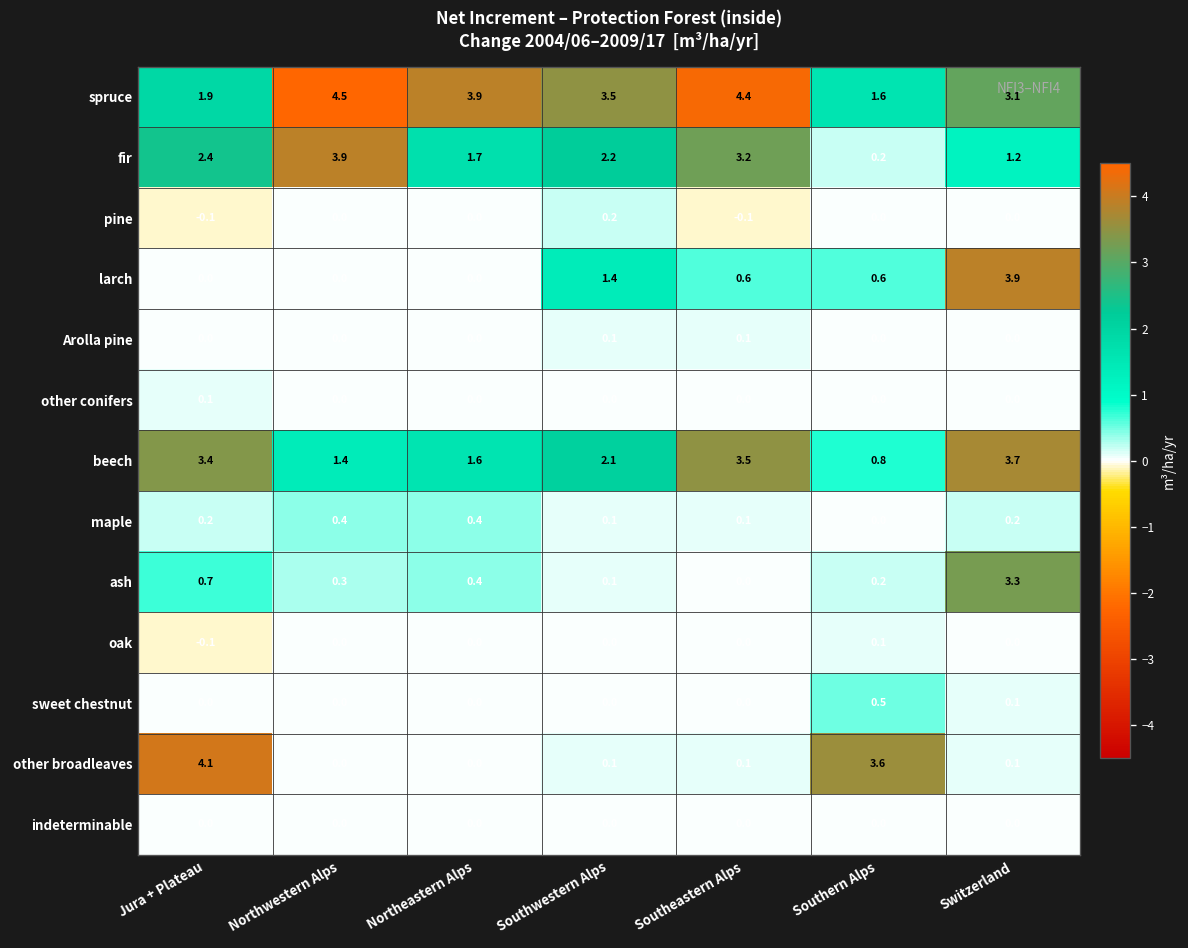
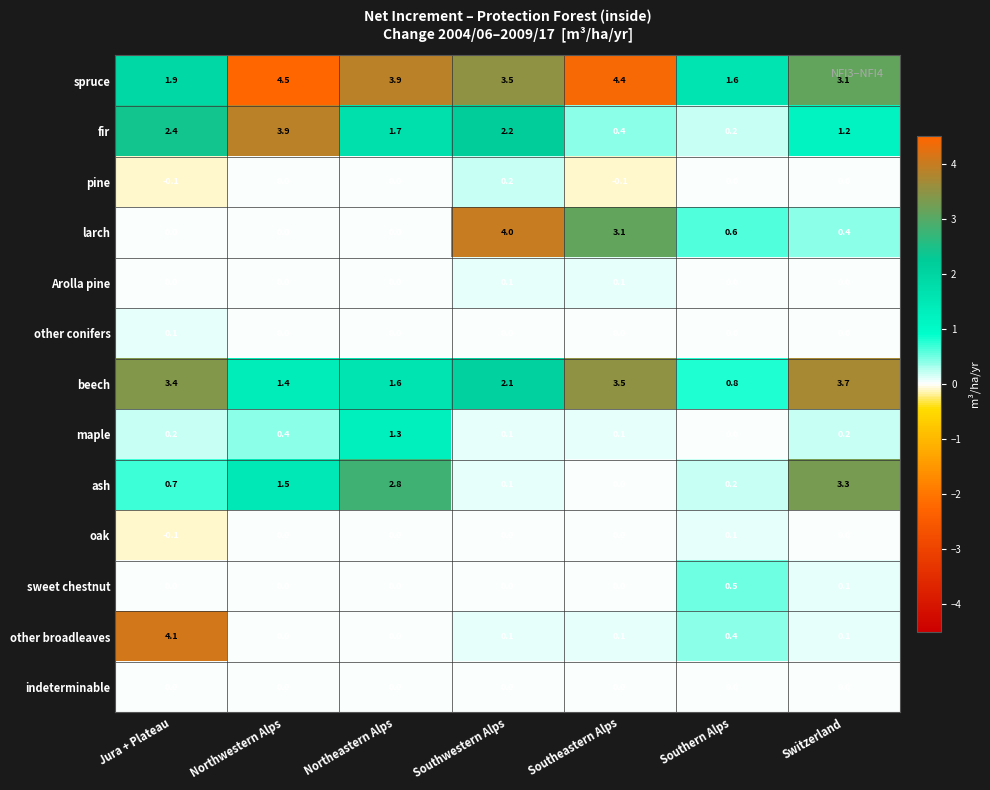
  {
    "spruce": {
      "Jura + Plateau": 1.9,
      "Northwestern Alps": 4.5,
      "Northeastern Alps": 3.9,
      "Southwestern Alps": 3.5,
      "Southeastern Alps": 4.4,
      "Southern Alps": 1.6
    },
    "fir": {
      "Jura + Plateau": 2.4,
      "Northwestern Alps": 3.9,
      "Northeastern Alps": 1.7,
      "Southwestern Alps": 2.2,
-     "Southeastern Alps": 3.2,
+     "Southeastern Alps": 0.4,
      "Southern Alps": 0.2,
      "Switzerland": 1.2
    },
    "pine": {
      "Jura + Plateau": -0.1,
      "Southwestern Alps": 0.2,
      "Southeastern Alps": -0.1
    },
    "larch": {
-     "Southwestern Alps": 1.4,
-     "Southeastern Alps": 0.6,
+     "Southwestern Alps": 4.0,
+     "Southeastern Alps": 3.1,
      "Southern Alps": 0.6,
-     "Switzerland": 3.9
+     "Switzerland": 0.4
    },
    "beech": {
      "Jura + Plateau": 3.4,
      "Northwestern Alps": 1.4,
      "Northeastern Alps": 1.6,
      "Southwestern Alps": 2.1,
      "Southeastern Alps": 3.5,
      "Southern Alps": 0.8,
      "Switzerland": 3.7
    },
    "maple": {
      "Jura + Plateau": 0.2,
      "Northwestern Alps": 0.4,
-     "Northeastern Alps": 0.4,
+     "Northeastern Alps": 1.3,
      "Switzerland": 0.2
    },
    "ash": {
      "Jura + Plateau": 0.7,
-     "Northwestern Alps": 0.3,
-     "Northeastern Alps": 0.4,
+     "Northwestern Alps": 1.5,
+     "Northeastern Alps": 2.8,
      "Southern Alps": 0.2,
      "Switzerland": 3.3
    },
    "oak": {
      "Jura + Plateau": -0.1
    },
    "sweet chestnut": {
      "Southern Alps": 0.5
    },
    "other broadleaves": {
      "Jura + Plateau": 4.1,
-     "Southern Alps": 3.6
+     "Southern Alps": 0.4
    }
  }
